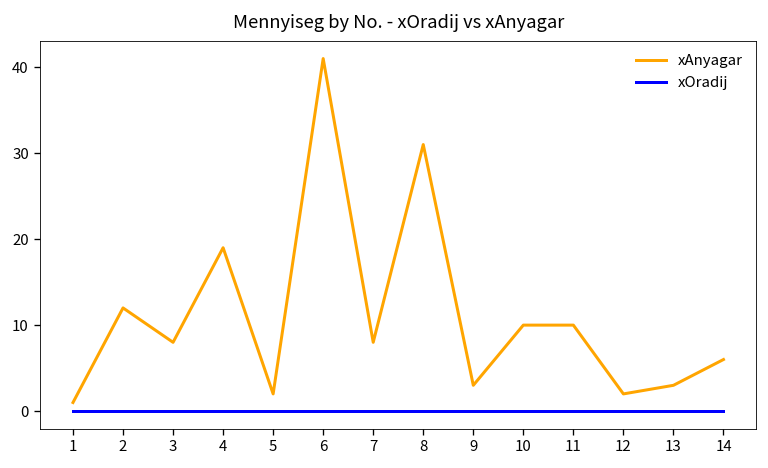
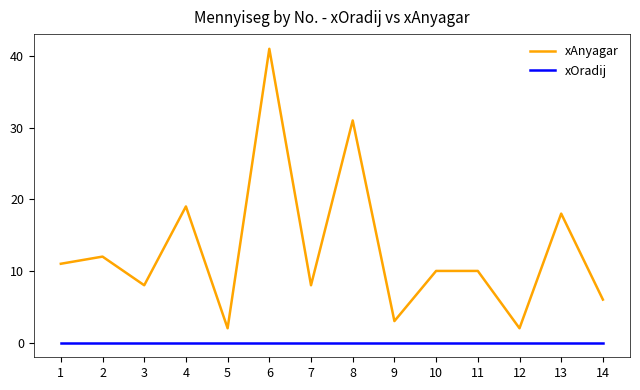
  {
    "xAnyagar": {
-     "1": 1,
+     "1": 11,
      "2": 12,
      "3": 8,
      "4": 19,
      "5": 2,
      "6": 41,
      "7": 8,
      "8": 31,
      "9": 3,
      "10": 10,
      "11": 10,
      "12": 2,
-     "13": 3,
+     "13": 18,
      "14": 6
    },
    "xOradij": {
      "1": 0,
      "2": 0,
      "3": 0,
      "4": 0,
      "5": 0,
      "6": 0,
      "7": 0,
      "8": 0,
      "9": 0,
      "10": 0,
      "11": 0,
      "12": 0,
      "13": 0,
      "14": 0
    }
  }
